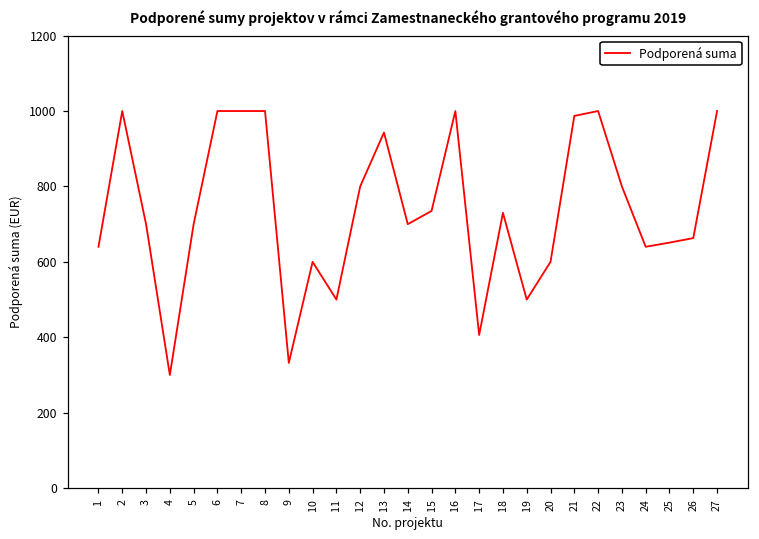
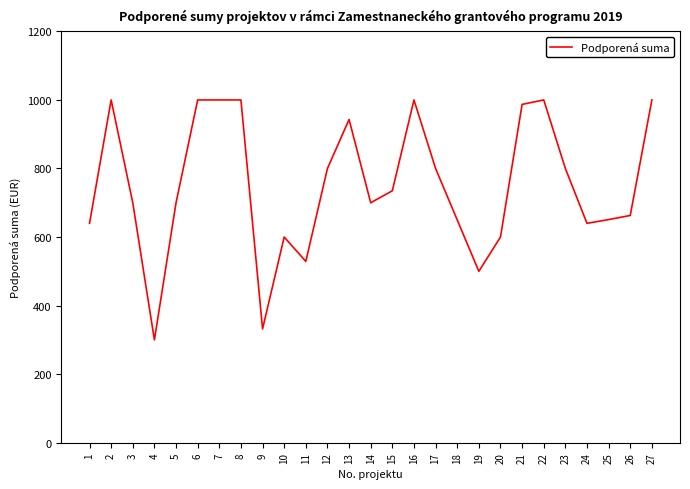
  {
    "1": 640,
    "2": 1000,
    "3": 700,
    "4": 300,
    "5": 700,
    "6": 1000,
    "7": 1000,
    "8": 1000,
    "9": 330,
    "10": 600,
-   "11": 500,
+   "11": 530,
    "12": 800,
    "13": 940,
    "14": 700,
    "15": 740,
    "16": 1000,
-   "17": 410,
-   "18": 730,
+   "17": 800,
+   "18": 650,
    "19": 500,
    "20": 600,
    "21": 990,
    "22": 1000,
    "23": 800,
    "24": 640,
    "25": 650,
    "26": 660,
    "27": 1000
  }
